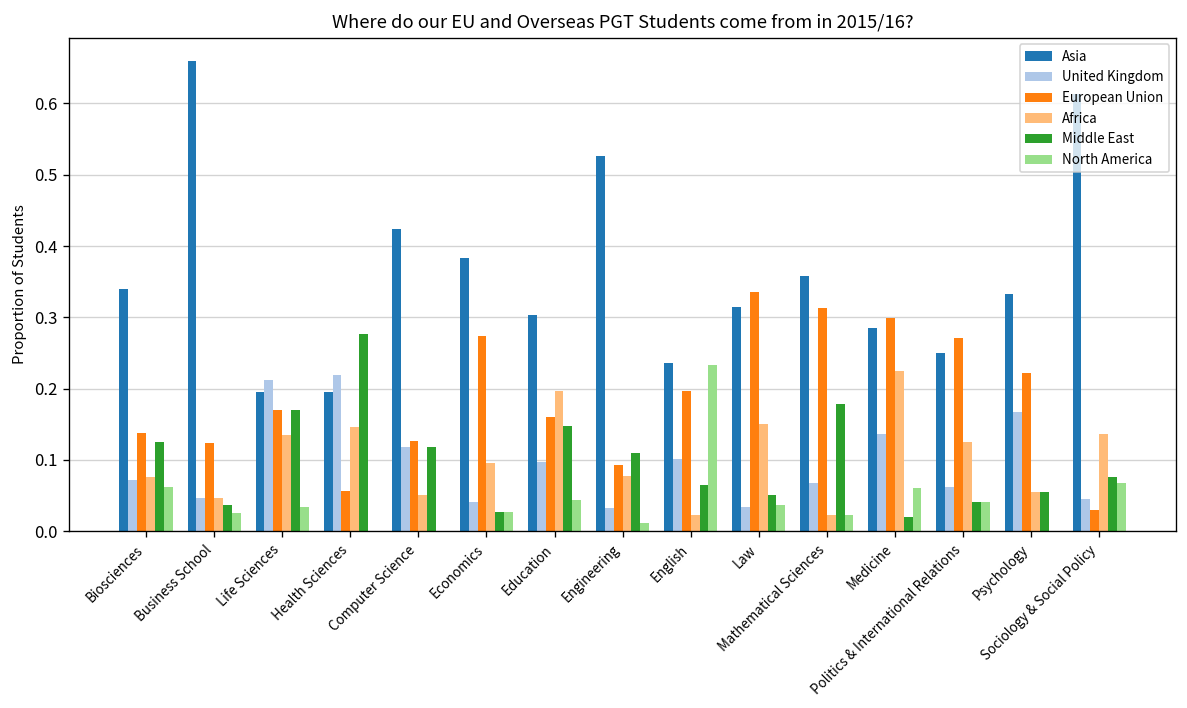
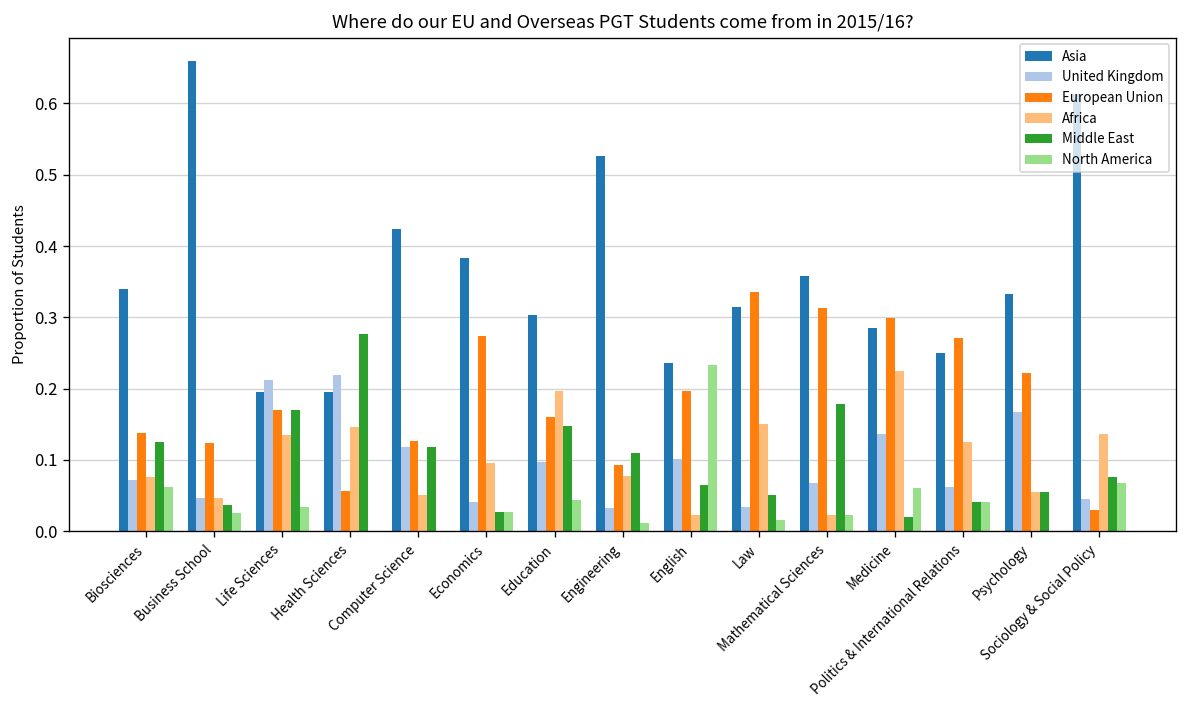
  {
    "Asia": {
      "Biosciences": 0.34,
      "Business School": 0.66,
      "Life Sciences": 0.19,
      "Health Sciences": 0.20,
      "Computer Science": 0.42,
      "Economics": 0.38,
      "Education": 0.30,
      "Engineering": 0.53,
      "English": 0.24,
      "Law": 0.31,
      "Mathematical Sciences": 0.36,
      "Medicine": 0.29,
      "Politics & International Relations": 0.25,
      "Psychology": 0.33
    },
    "United Kingdom": {
      "Biosciences": 0.07,
      "Business School": 0.05,
      "Life Sciences": 0.21,
      "Health Sciences": 0.22,
      "Computer Science": 0.12,
      "Economics": 0.04,
      "Education": 0.10,
      "Engineering": 0.03,
      "English": 0.10,
      "Law": 0.03,
      "Mathematical Sciences": 0.07,
      "Medicine": 0.14,
      "Politics & International Relations": 0.06,
      "Psychology": 0.17,
      "Sociology & Social Policy": 0.05
    },
    "European Union": {
      "Biosciences": 0.14,
      "Business School": 0.12,
      "Life Sciences": 0.17,
      "Health Sciences": 0.06,
      "Computer Science": 0.13,
      "Economics": 0.27,
      "Education": 0.16,
      "Engineering": 0.09,
      "English": 0.20,
      "Law": 0.34,
      "Mathematical Sciences": 0.31,
      "Medicine": 0.30,
      "Politics & International Relations": 0.27,
      "Psychology": 0.22,
      "Sociology & Social Policy": 0.03
    },
    "Africa": {
      "Biosciences": 0.08,
      "Business School": 0.05,
      "Life Sciences": 0.14,
      "Health Sciences": 0.15,
      "Computer Science": 0.05,
      "Economics": 0.10,
      "Education": 0.20,
      "Engineering": 0.08,
      "English": 0.02,
      "Law": 0.15,
      "Mathematical Sciences": 0.02,
      "Medicine": 0.22,
      "Politics & International Relations": 0.13,
      "Psychology": 0.06,
      "Sociology & Social Policy": 0.14
    },
    "Middle East": {
      "Biosciences": 0.13,
      "Business School": 0.04,
      "Life Sciences": 0.17,
      "Health Sciences": 0.28,
      "Computer Science": 0.12,
      "Economics": 0.03,
      "Education": 0.15,
      "Engineering": 0.11,
      "English": 0.06,
      "Law": 0.05,
      "Mathematical Sciences": 0.18,
      "Medicine": 0.02,
      "Politics & International Relations": 0.04,
      "Psychology": 0.06,
      "Sociology & Social Policy": 0.08
    },
    "North America": {
      "Biosciences": 0.06,
      "Business School": 0.03,
      "Life Sciences": 0.03,
      "Health Sciences": 0.00,
      "Computer Science": 0.00,
      "Economics": 0.03,
      "Education": 0.04,
      "Engineering": 0.01,
      "English": 0.23,
-     "Law": 0.04,
+     "Law": 0.02,
      "Mathematical Sciences": 0.02,
      "Medicine": 0.06,
      "Politics & International Relations": 0.04,
      "Psychology": 0.00,
      "Sociology & Social Policy": 0.07
    }
  }
